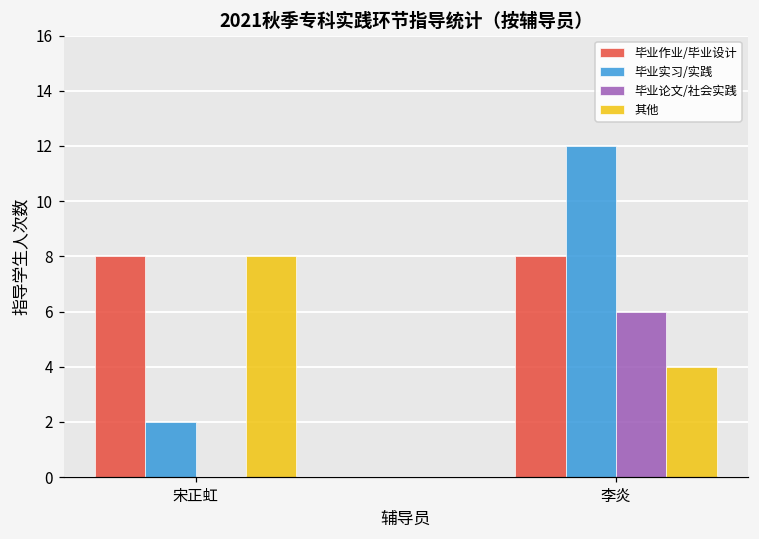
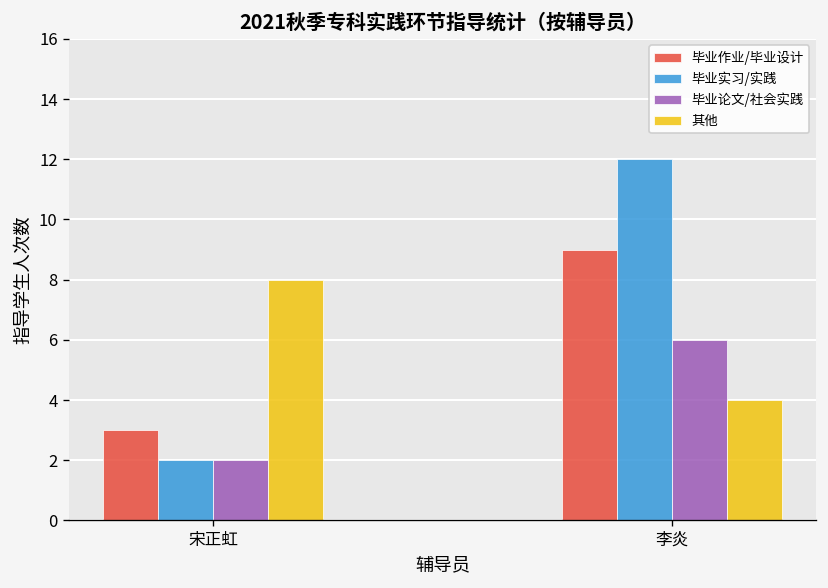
  {
    "毕业作业/毕业设计": {
-     "宋正虹": 8,
-     "李炎": 8
+     "宋正虹": 3,
+     "李炎": 9
    },
    "毕业实习/实践": {
      "宋正虹": 2,
      "李炎": 12
    },
    "毕业论文/社会实践": {
-     "宋正虹": 0,
+     "宋正虹": 2,
      "李炎": 6
    },
    "其他": {
      "宋正虹": 8,
      "李炎": 4
    }
  }
